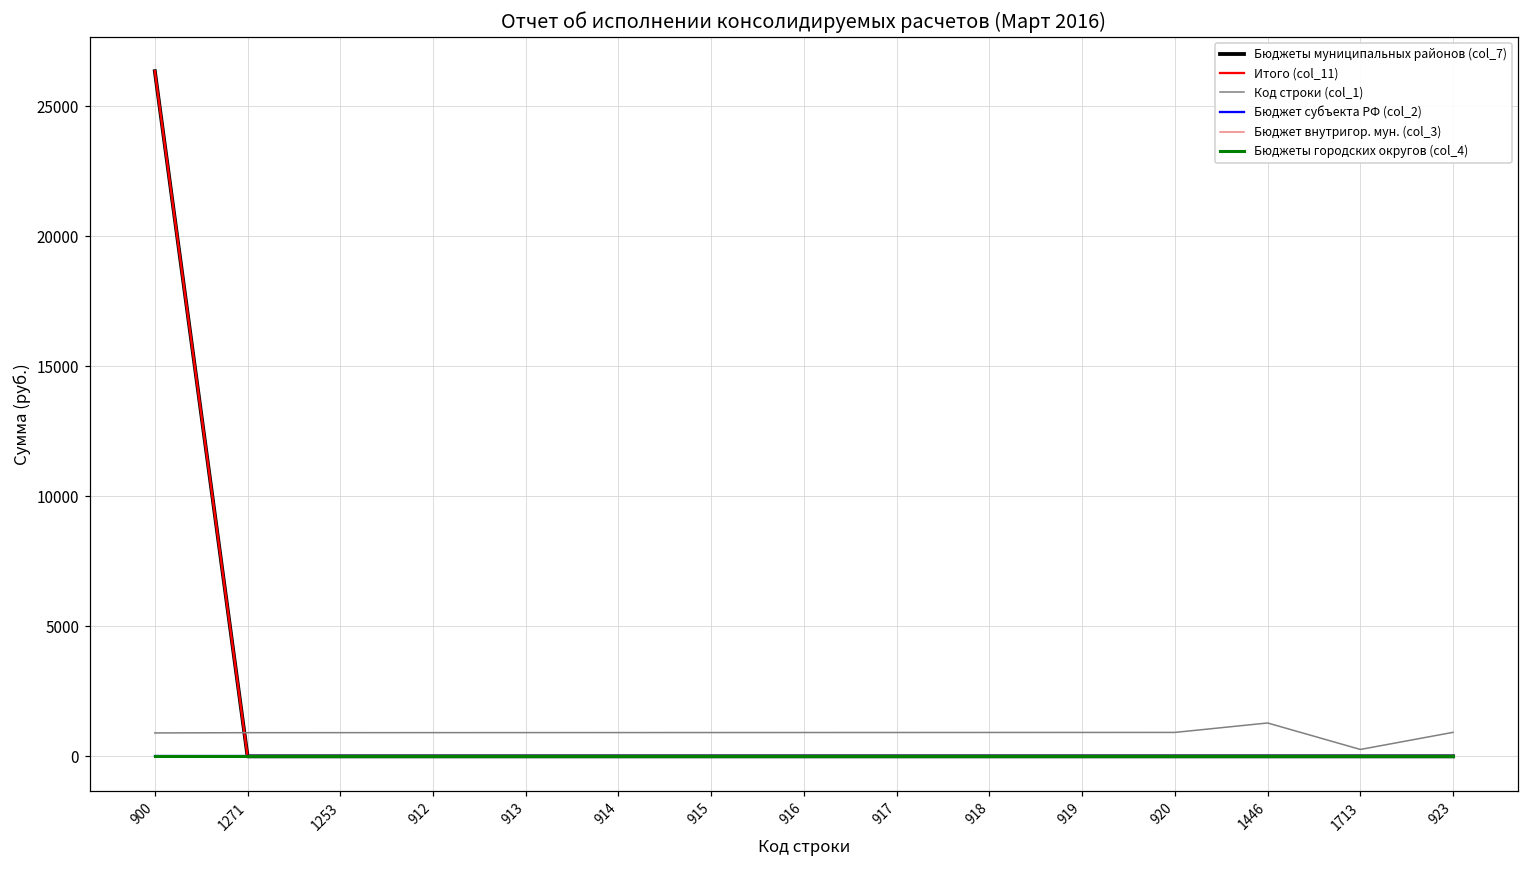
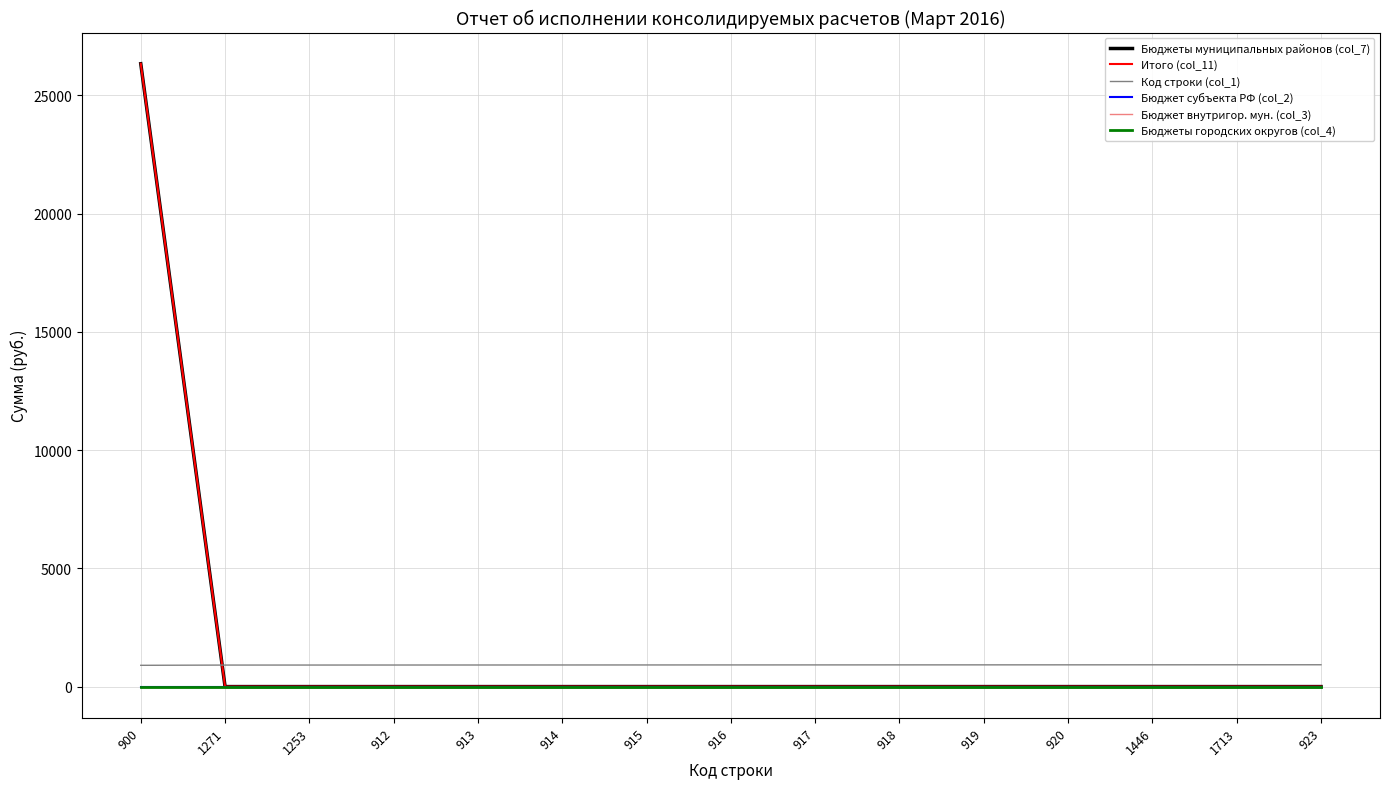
  {
    "Итого (col_11)": {
      "900": 26300
    },
    "Код строки (col_1)": {
      "900": 900,
      "1271": 900,
      "1253": 900,
      "912": 900,
      "913": 900,
      "914": 900,
      "915": 900,
      "916": 900,
      "917": 900,
      "918": 900,
      "919": 900,
      "920": 900,
-     "1446": 1300,
-     "1713": 300,
+     "1446": 900,
+     "1713": 900,
      "923": 900
    },
    "Бюджеты городских округов (col_4)": {
      "900": 0
    }
  }
